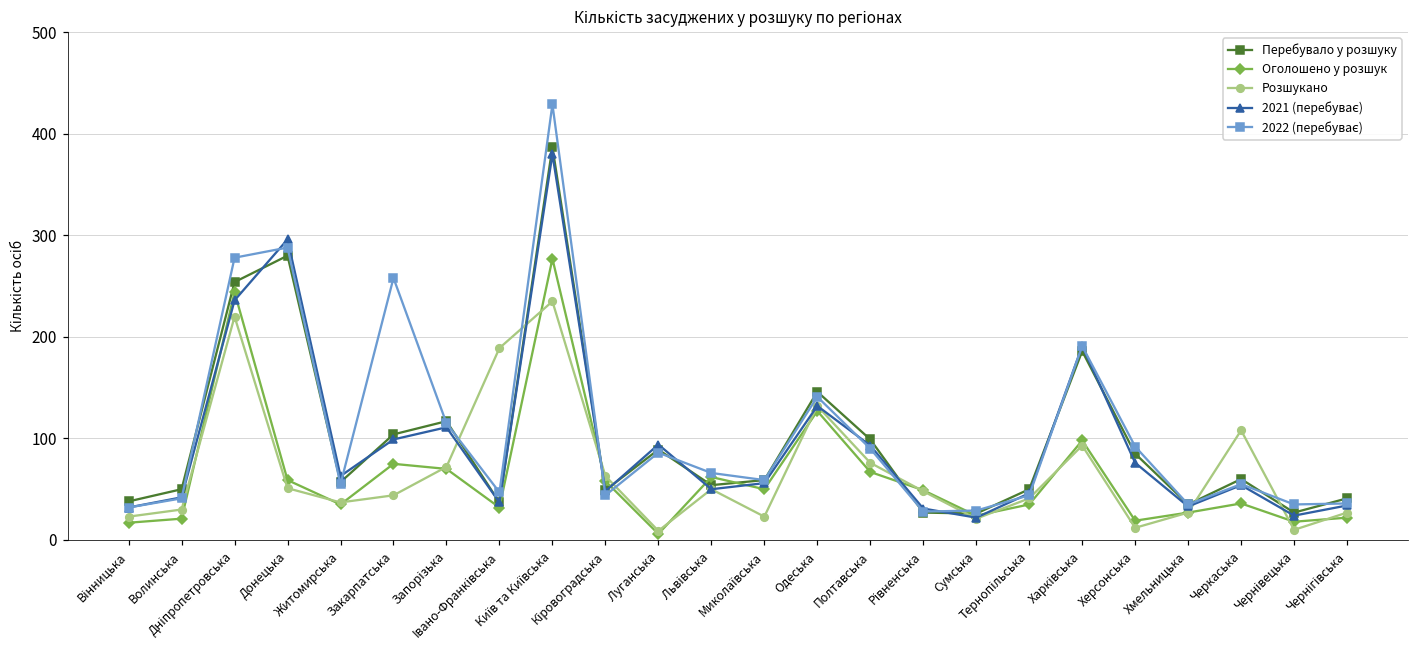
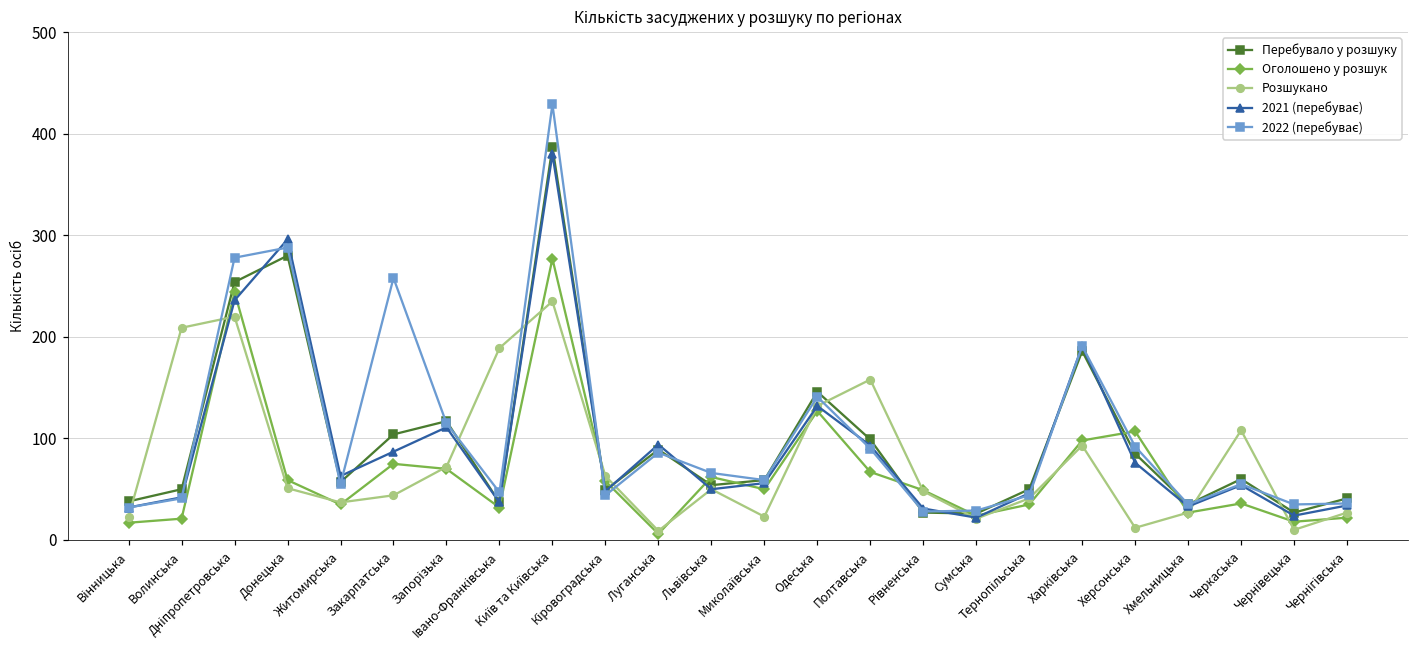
  {
    "Перебувало у розшуку": {
      "Вінницька": 40,
      "Волинська": 50,
      "Дніпропетровська": 250,
      "Донецька": 280,
      "Закарпатська": 100,
      "Київ та Київська": 390,
      "Луганська": 90,
      "Львівська": 50,
      "Одеська": 150,
      "Полтавська": 100,
      "Тернопільська": 50,
      "Харківська": 190,
      "Херсонська": 90,
      "Черкаська": 60,
      "Чернівецька": 30,
      "Чернігівська": 40
    },
    "Оголошено у розшук": {
      "Вінницька": 20,
      "Волинська": 20,
      "Дніпропетровська": 240,
      "Донецька": 60,
      "Закарпатська": 80,
      "Івано-Франківська": 30,
      "Київ та Київська": 280,
      "Кіровоградська": 60,
      "Луганська": 10,
      "Львівська": 60,
      "Миколаївська": 50,
      "Одеська": 130,
      "Полтавська": 70,
      "Тернопільська": 40,
      "Харківська": 100,
-     "Херсонська": 20,
+     "Херсонська": 110,
      "Черкаська": 40,
      "Чернівецька": 20,
      "Чернігівська": 20
    },
    "Розшукано": {
      "Вінницька": 20,
-     "Волинська": 30,
+     "Волинська": 210,
      "Дніпропетровська": 220,
      "Донецька": 50,
      "Закарпатська": 40,
      "Івано-Франківська": 190,
      "Київ та Київська": 240,
      "Кіровоградська": 60,
      "Луганська": 10,
      "Миколаївська": 20,
-     "Полтавська": 80,
+     "Полтавська": 160,
      "Тернопільська": 40,
      "Харківська": 90,
      "Херсонська": 10,
      "Черкаська": 110,
      "Чернівецька": 10,
      "Чернігівська": 30
    },
    "2021 (перебуває)": {
      "Дніпропетровська": 240,
      "Донецька": 300,
      "Житомирська": 60,
-     "Закарпатська": 100,
+     "Закарпатська": 90,
      "Запорізька": 110,
      "Київ та Київська": 380,
      "Луганська": 90,
      "Миколаївська": 60,
      "Полтавська": 90,
      "Рівненська": 30,
      "Херсонська": 80,
      "Чернівецька": 20
    },
    "2022 (перебуває)": {
      "Дніпропетровська": 280,
      "Донецька": 290,
      "Закарпатська": 260,
      "Івано-Франківська": 50,
      "Київ та Київська": 430,
      "Кіровоградська": 40,
      "Луганська": 90,
      "Львівська": 70,
      "Одеська": 140,
      "Полтавська": 90,
      "Сумська": 30,
      "Херсонська": 90,
      "Чернівецька": 40
    }
  }
